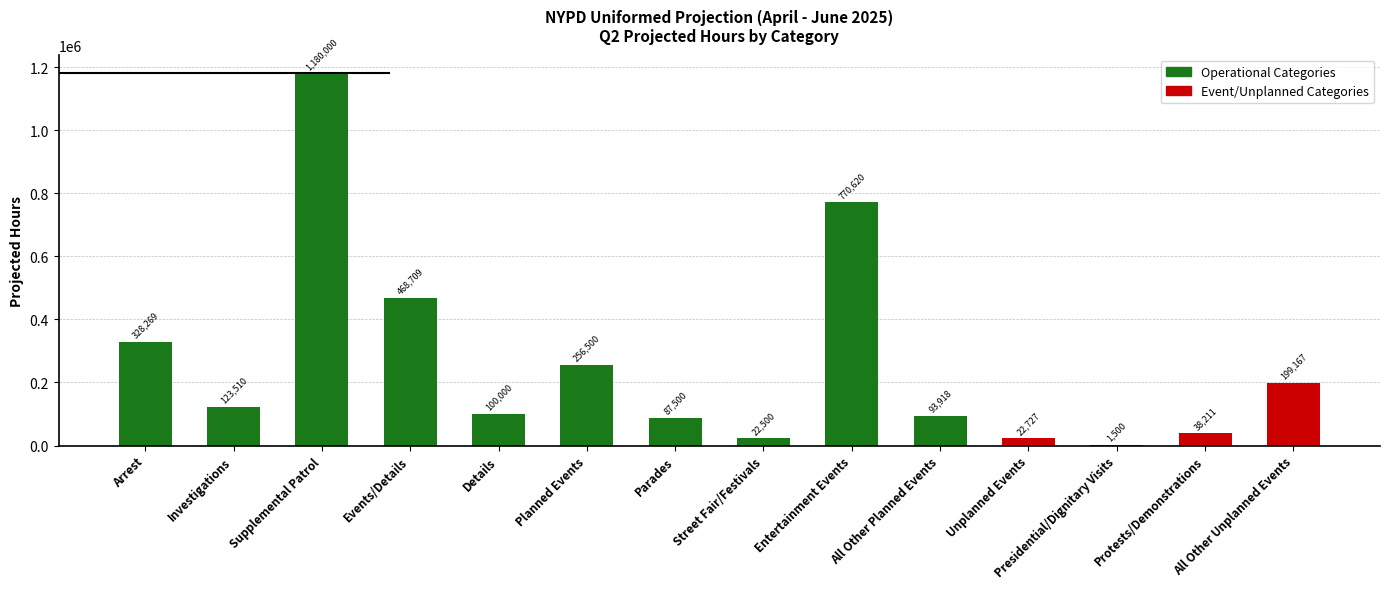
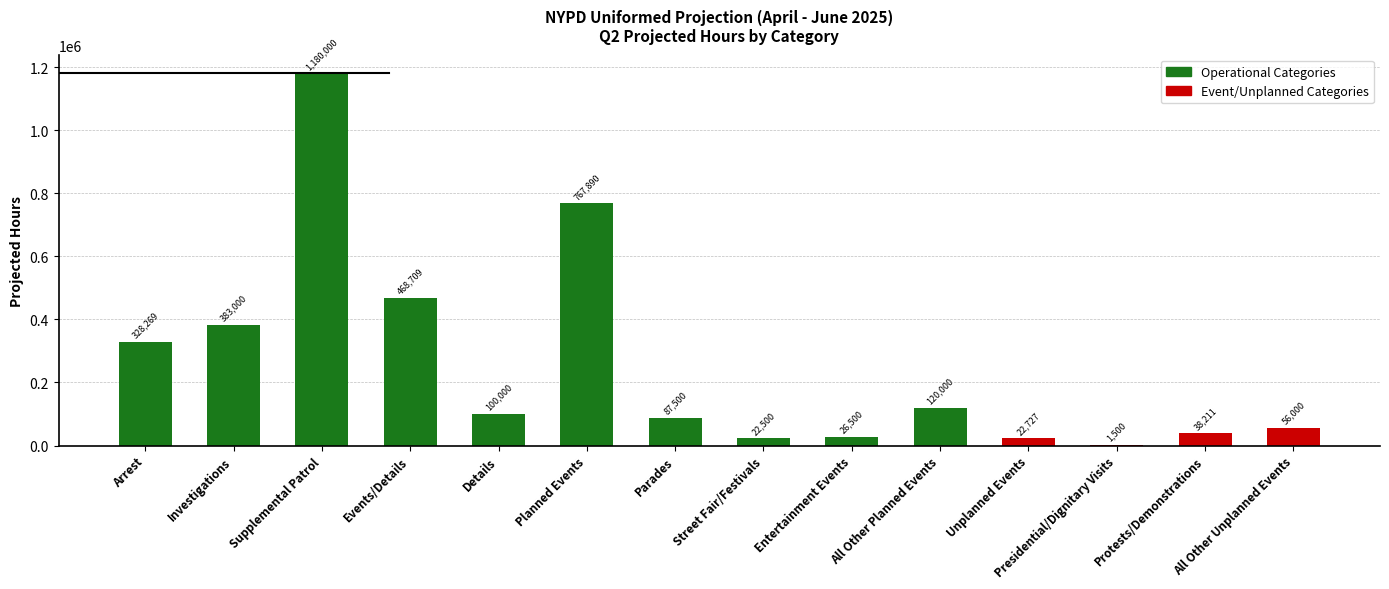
  {
    "Arrest": "328,269",
-   "Investigations": "123,510",
+   "Investigations": "383,000",
    "Supplemental Patrol": "1,180,000",
    "Events/Details": "468,709",
    "Details": "100,000",
-   "Planned Events": "256,500",
+   "Planned Events": "767,890",
    "Parades": "87,500",
    "Street Fair/Festivals": "22,500",
-   "Entertainment Events": "770,620",
-   "All Other Planned Events": "93,918",
+   "Entertainment Events": "26,500",
+   "All Other Planned Events": "120,000",
    "Unplanned Events": "22,727",
    "Presidential/Dignitary Visits": "1,500",
    "Protests/Demonstrations": "38,211",
-   "All Other Unplanned Events": "199,167"
+   "All Other Unplanned Events": "56,000"
  }
